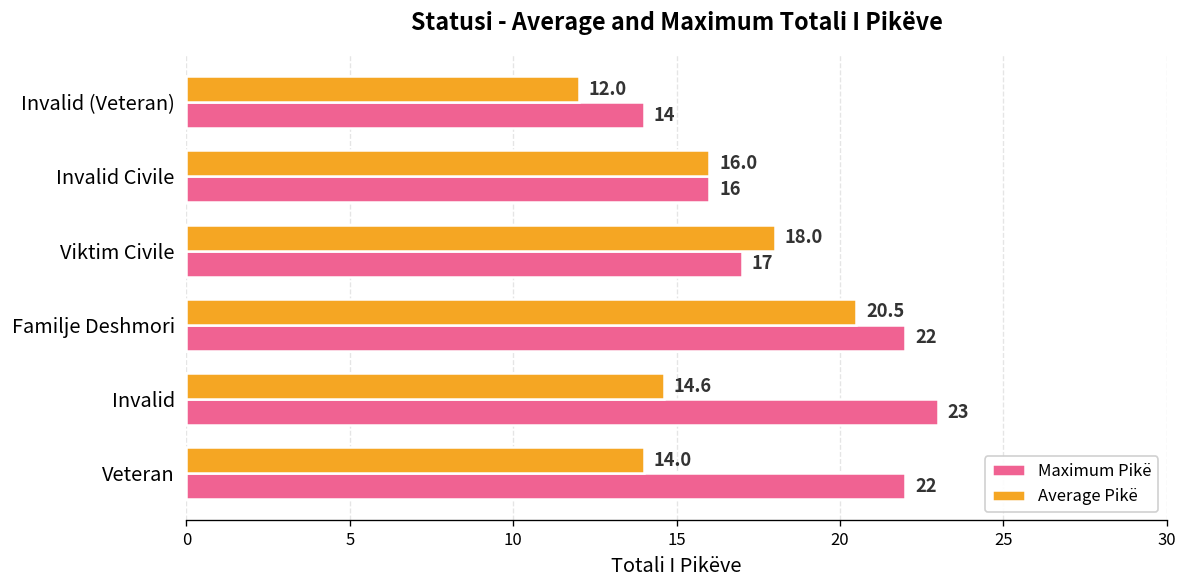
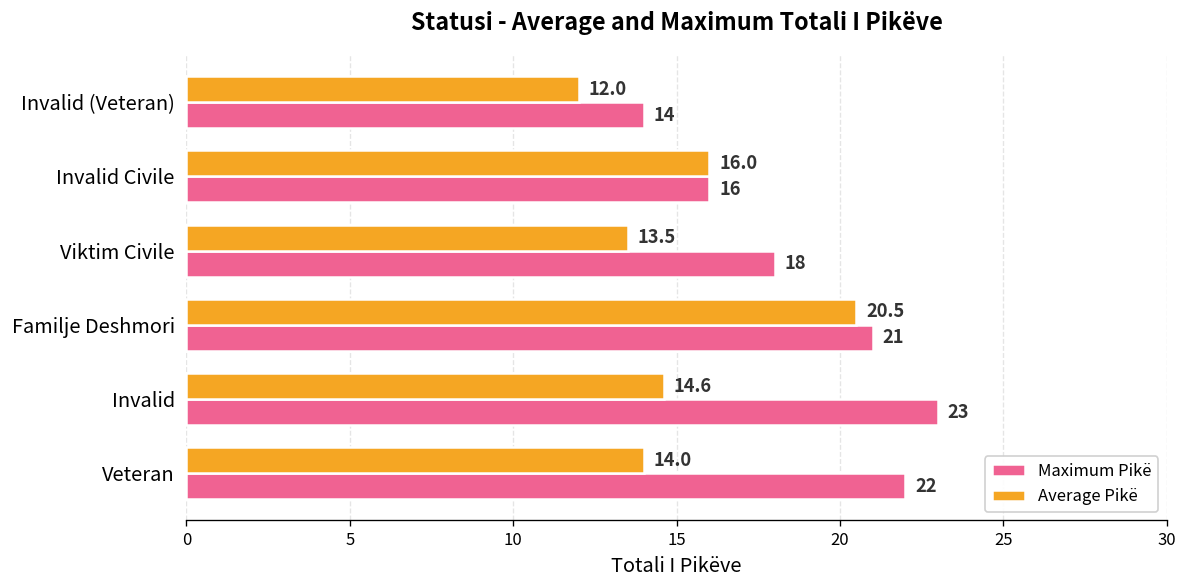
  {
    "Maximum Pikë": {
      "Invalid (Veteran)": 14,
      "Invalid Civile": 16,
-     "Viktim Civile": 17,
-     "Familje Deshmori": 22,
+     "Viktim Civile": 18,
+     "Familje Deshmori": 21,
      "Invalid": 23,
      "Veteran": 22
    },
    "Average Pikë": {
      "Invalid (Veteran)": 12.0,
      "Invalid Civile": 16.0,
-     "Viktim Civile": 18.0,
+     "Viktim Civile": 13.5,
      "Familje Deshmori": 20.5,
      "Invalid": 14.6,
      "Veteran": 14.0
    }
  }
